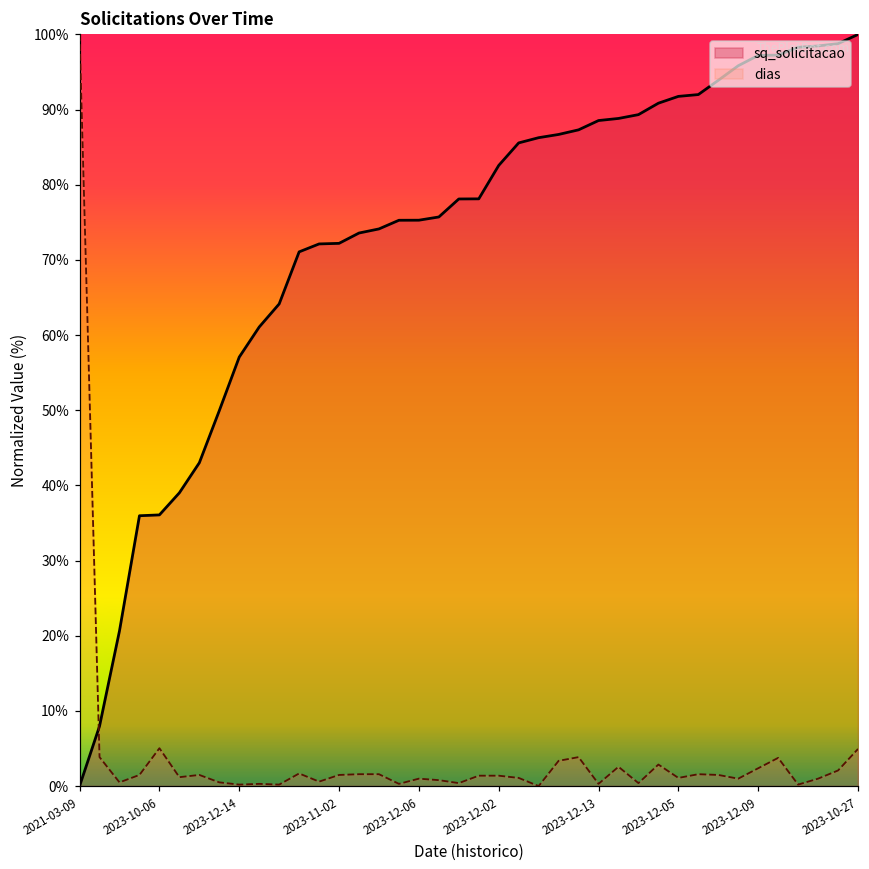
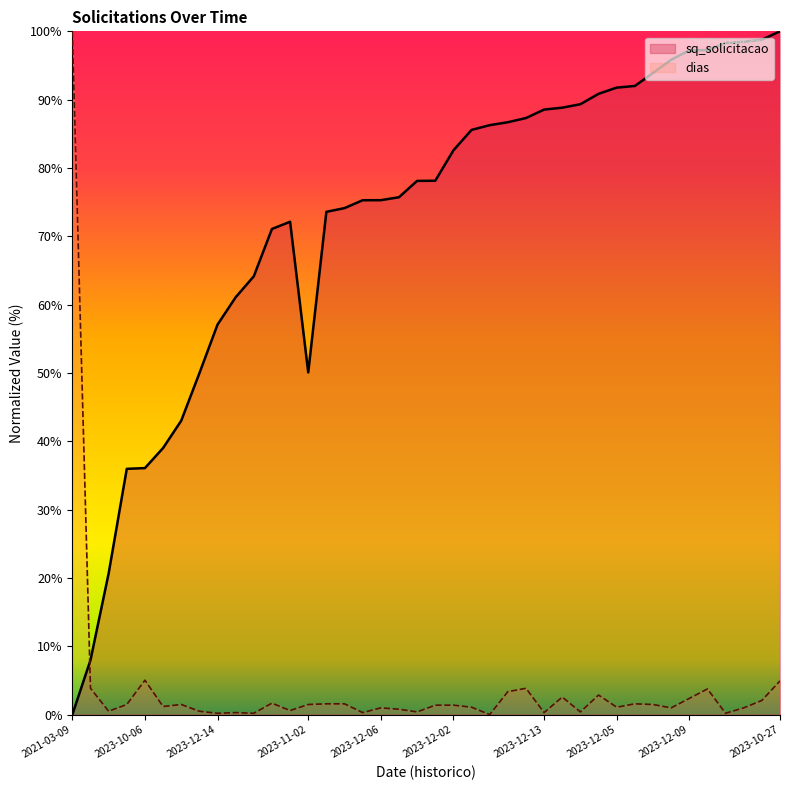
  {
    "sq_solicitacao": {
      "2021-03-09": "0%",
      "2023-10-06": "36%",
-     "2023-11-02": "72%",
+     "2023-11-02": "50%",
      "2023-10-27": "100%"
    },
    "dias": {
      "2021-03-09": "100%",
      "2023-10-06": "5%",
      "2023-11-02": "1%",
      "2023-12-09": "2%",
      "2023-10-27": "5%"
    }
  }
